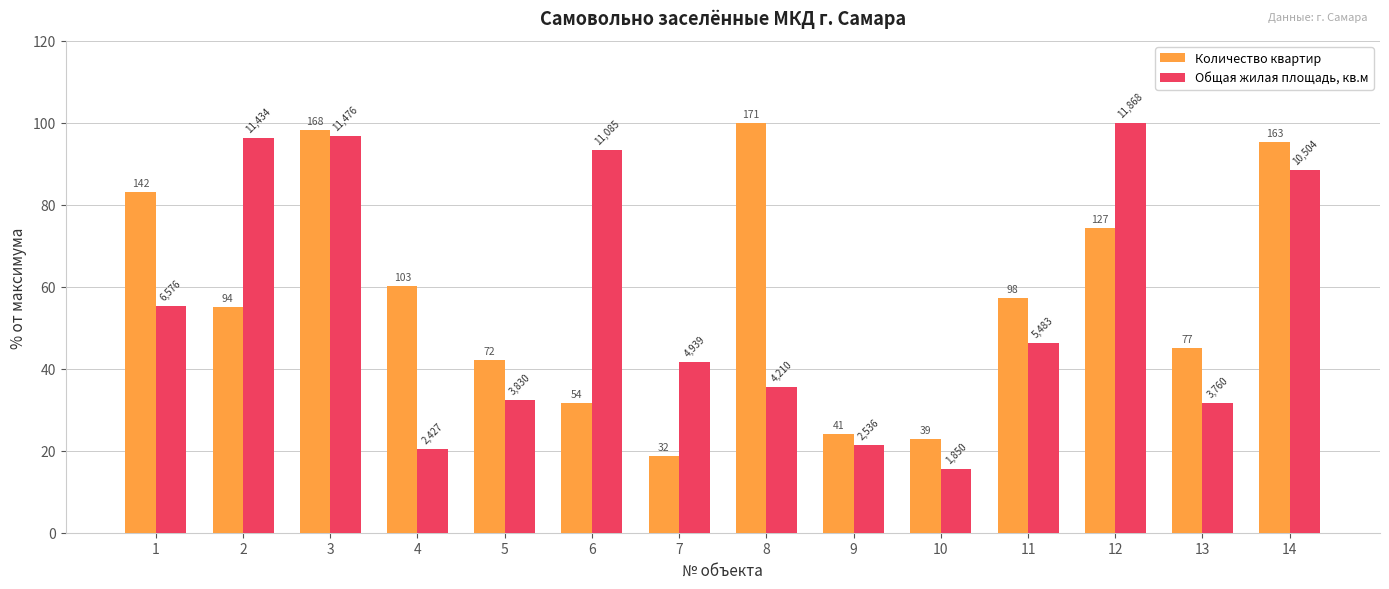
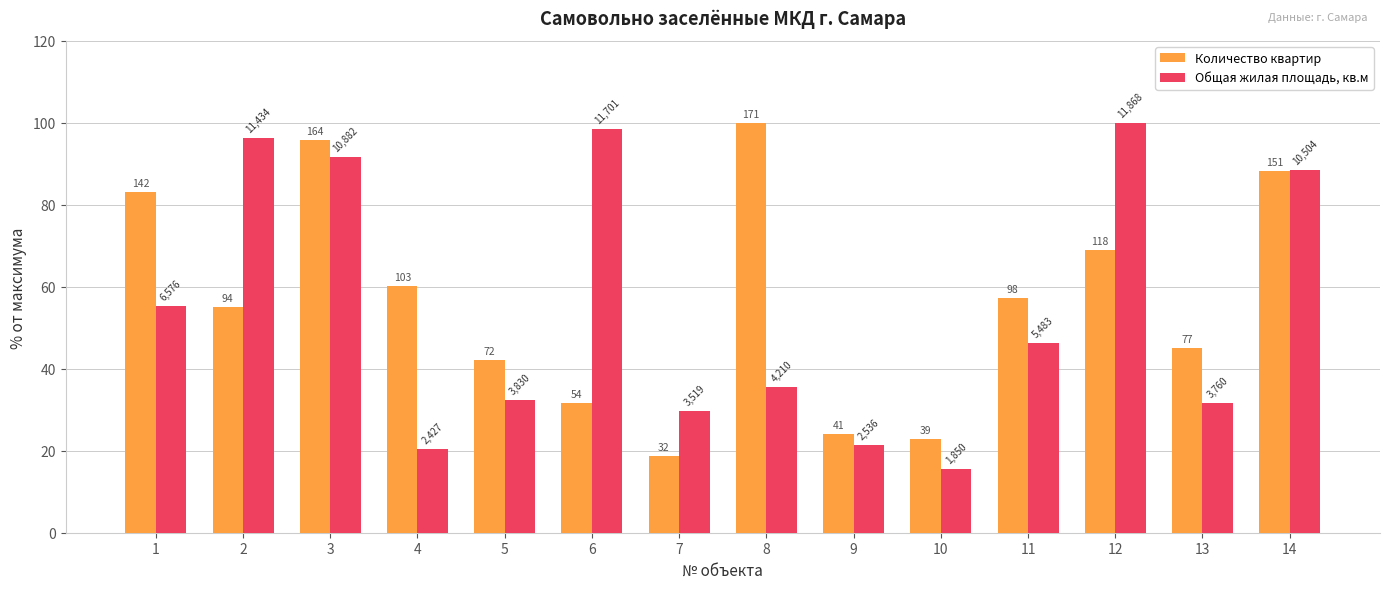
  {
    "Количество квартир": {
-     "3": "168",
-     "12": "127",
-     "14": "163"
+     "3": "164",
+     "12": "118",
+     "14": "151"
    },
    "Общая жилая площадь, кв.м": {
-     "3": "11,476",
-     "6": "11,085",
-     "7": "4,939"
+     "3": "10,882",
+     "6": "11,701",
+     "7": "3,519"
    }
  }
